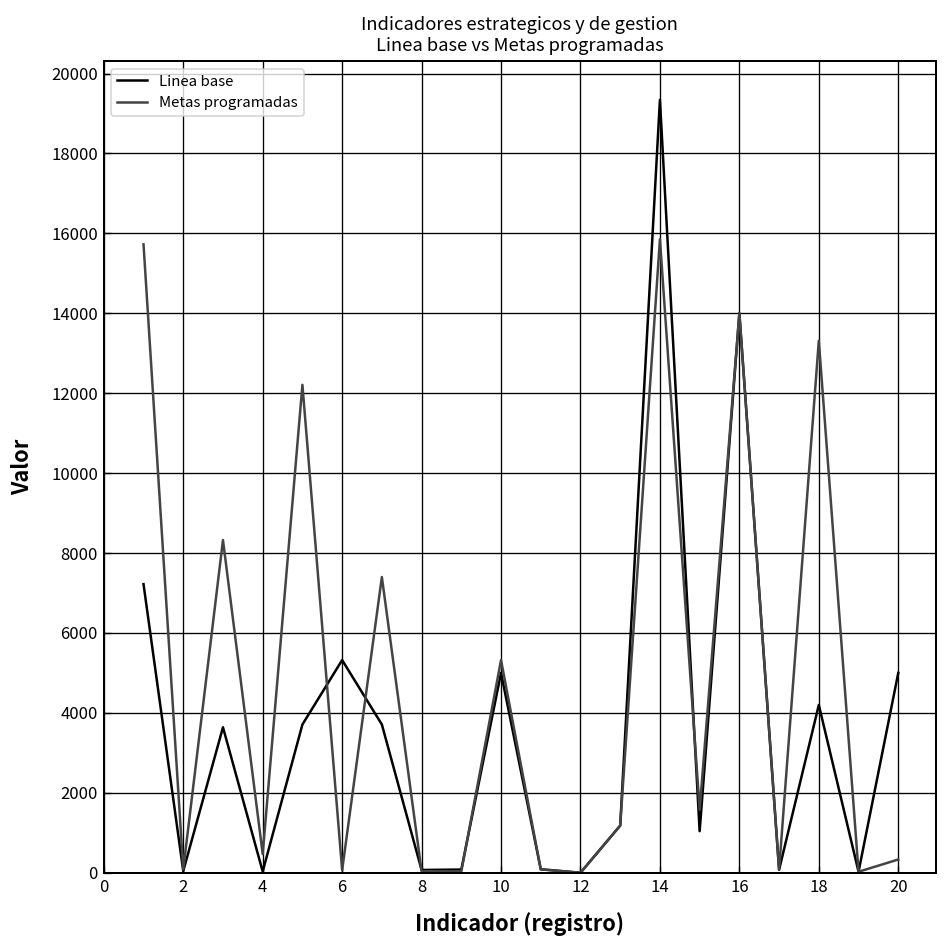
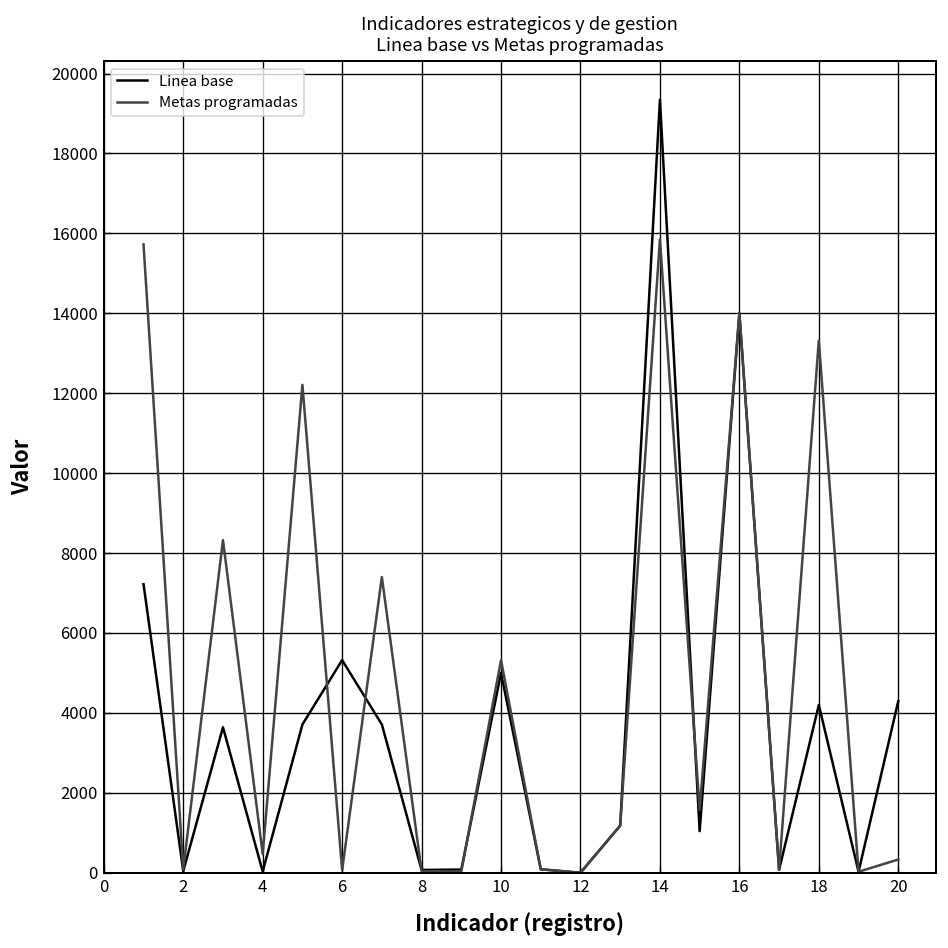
  {
    "Linea base": {
      "4": 0,
      "6": 5300,
      "10": 5000,
      "14": 19300,
      "18": 4200,
-     "20": 5000
+     "20": 4300
    },
    "Metas programadas": {
      "4": 500,
      "6": 100,
      "10": 5300,
      "14": 15900,
      "18": 13300,
      "20": 300
    }
  }
